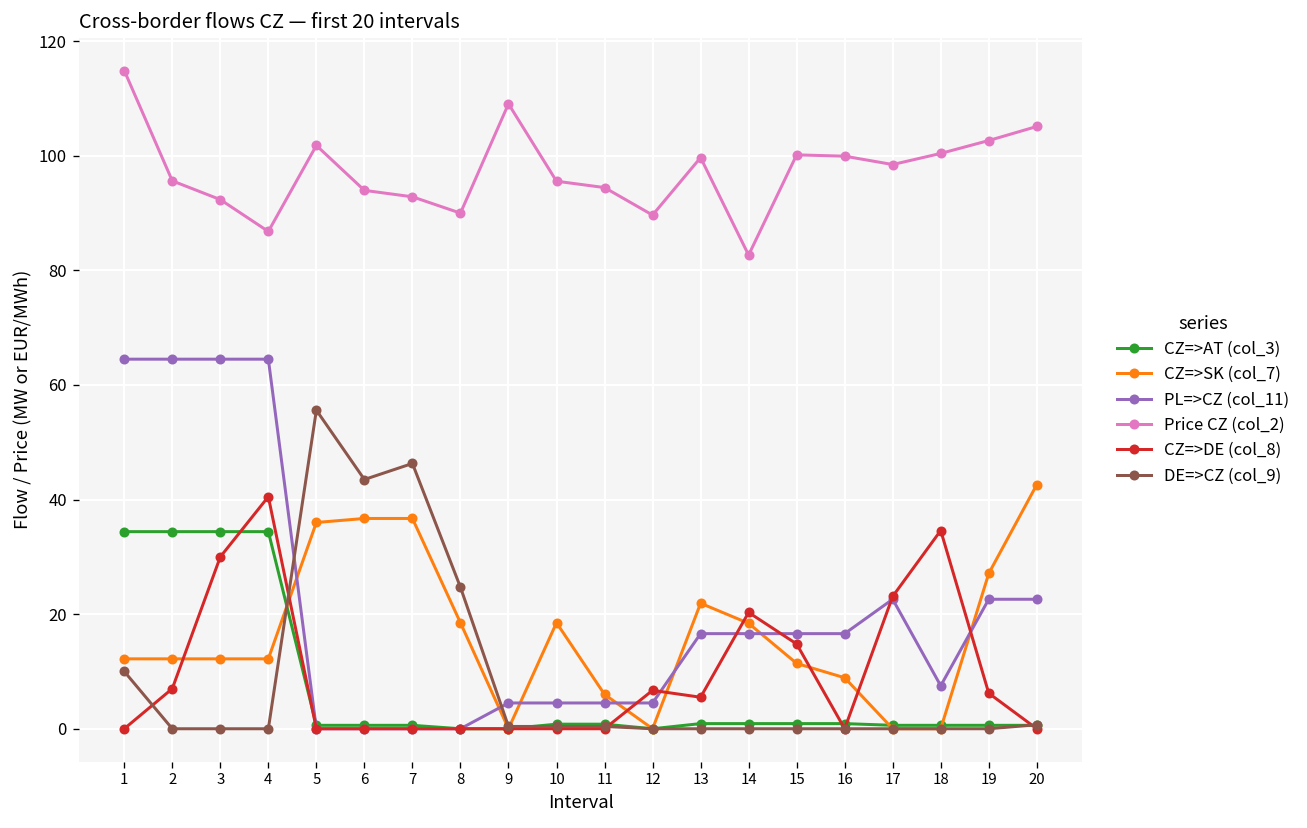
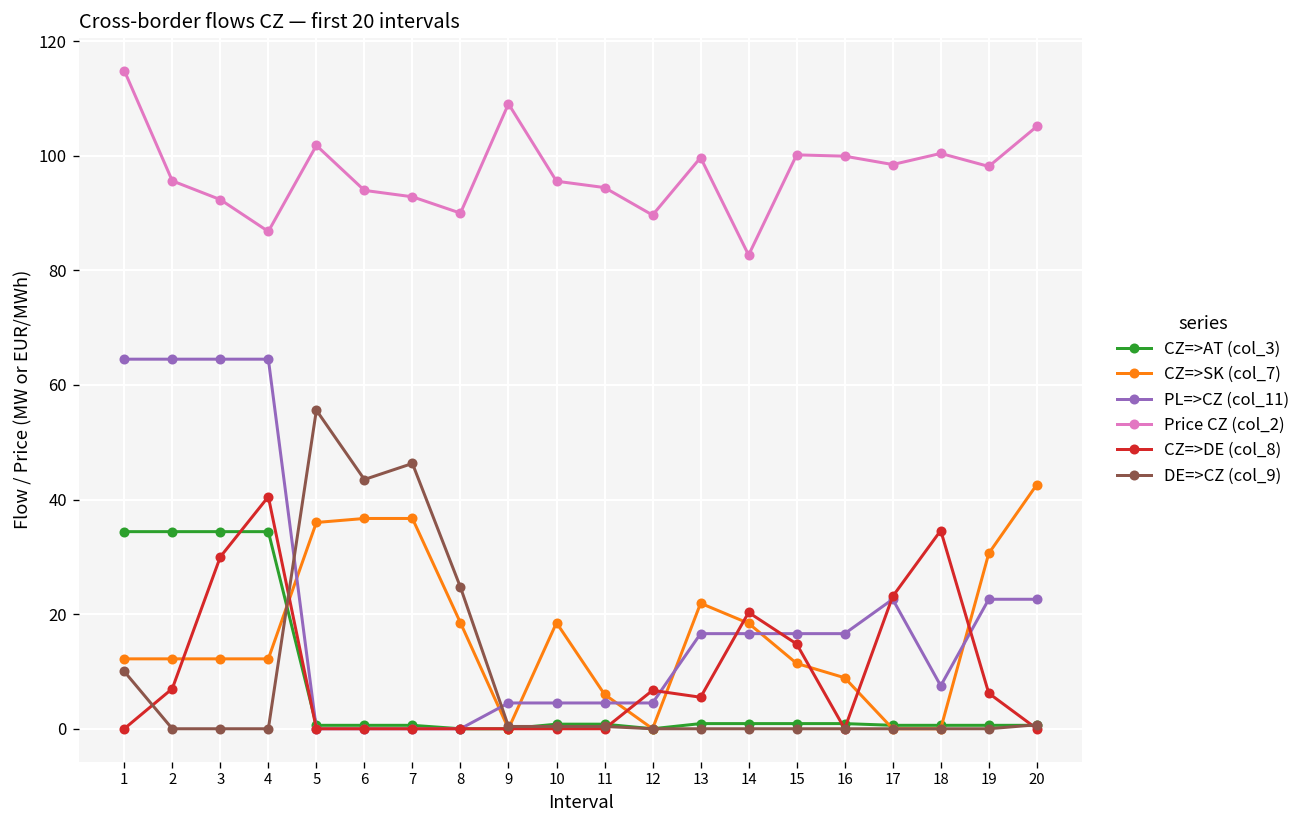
  {
    "CZ=>AT (col_3)": {
      "1": 34,
      "2": 34,
      "3": 34,
      "4": 34,
      "5": 1,
      "6": 1,
      "7": 1,
      "13": 1,
      "14": 1,
      "15": 1,
      "16": 1,
      "17": 1,
      "18": 1,
      "19": 1
    },
    "CZ=>SK (col_7)": {
      "1": 12,
      "2": 12,
      "3": 12,
      "4": 12,
      "5": 36,
      "6": 37,
      "7": 37,
      "8": 19,
      "10": 19,
      "11": 6,
      "13": 22,
      "14": 18,
      "15": 11,
      "16": 9,
-     "19": 27,
+     "19": 31,
      "20": 43
    },
    "PL=>CZ (col_11)": {
      "1": 65,
      "2": 65,
      "3": 65,
      "4": 65,
      "9": 5,
      "10": 5,
      "11": 5,
      "12": 5,
      "13": 17,
      "14": 17,
      "15": 17,
      "16": 17,
      "18": 8,
      "19": 23,
      "20": 23
    },
    "Price CZ (col_2)": {
      "1": 115,
      "2": 96,
      "3": 92,
      "4": 87,
      "5": 102,
      "6": 94,
      "7": 93,
      "8": 90,
      "9": 109,
      "10": 96,
      "11": 94,
      "12": 90,
      "13": 100,
      "14": 83,
      "15": 100,
      "16": 100,
      "17": 98,
      "18": 100,
-     "19": 103,
+     "19": 98,
      "20": 105
    },
    "CZ=>DE (col_8)": {
      "1": 0,
      "2": 7,
      "3": 30,
      "4": 41,
      "12": 7,
      "13": 6,
      "14": 20,
      "15": 15,
      "18": 35,
      "19": 6,
      "20": 0
    },
    "DE=>CZ (col_9)": {
      "1": 10,
      "2": 0,
      "3": 0,
      "4": 0,
      "5": 56,
      "6": 44,
      "7": 46,
      "8": 25,
      "13": 0,
      "14": 0,
      "15": 0,
      "19": 0
    }
  }
